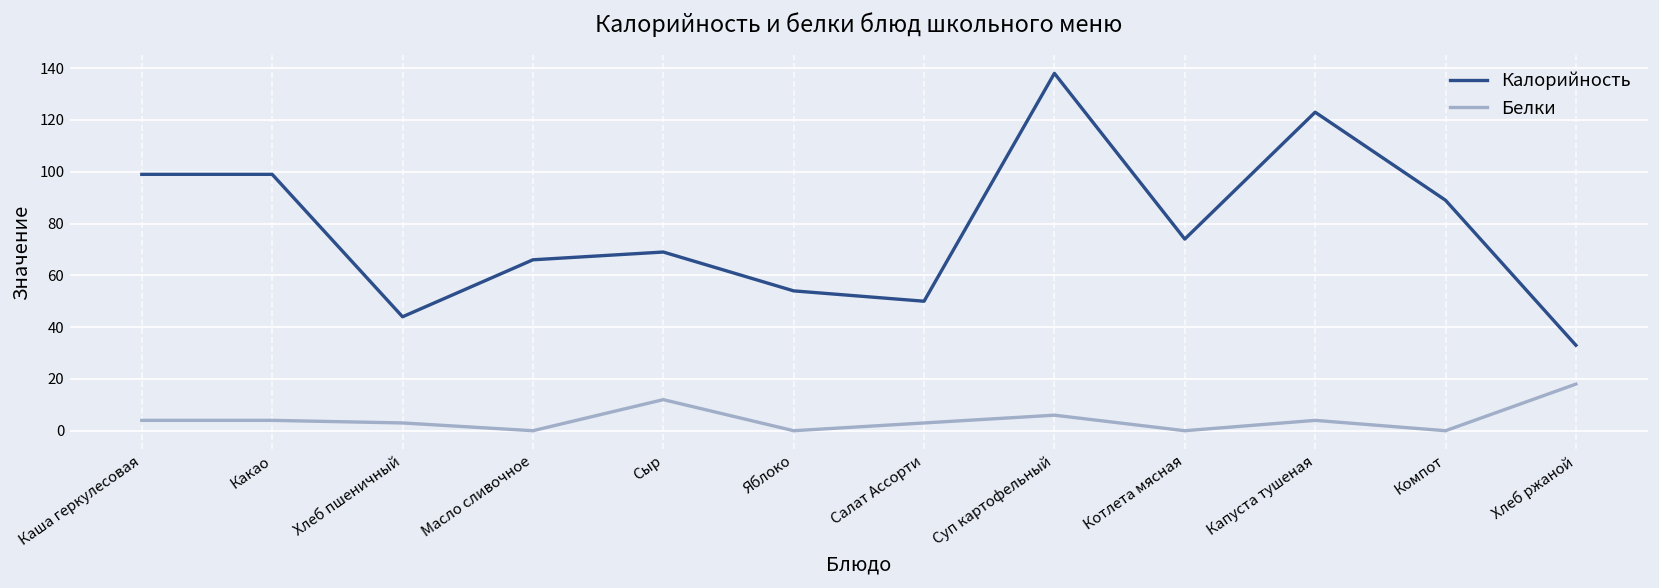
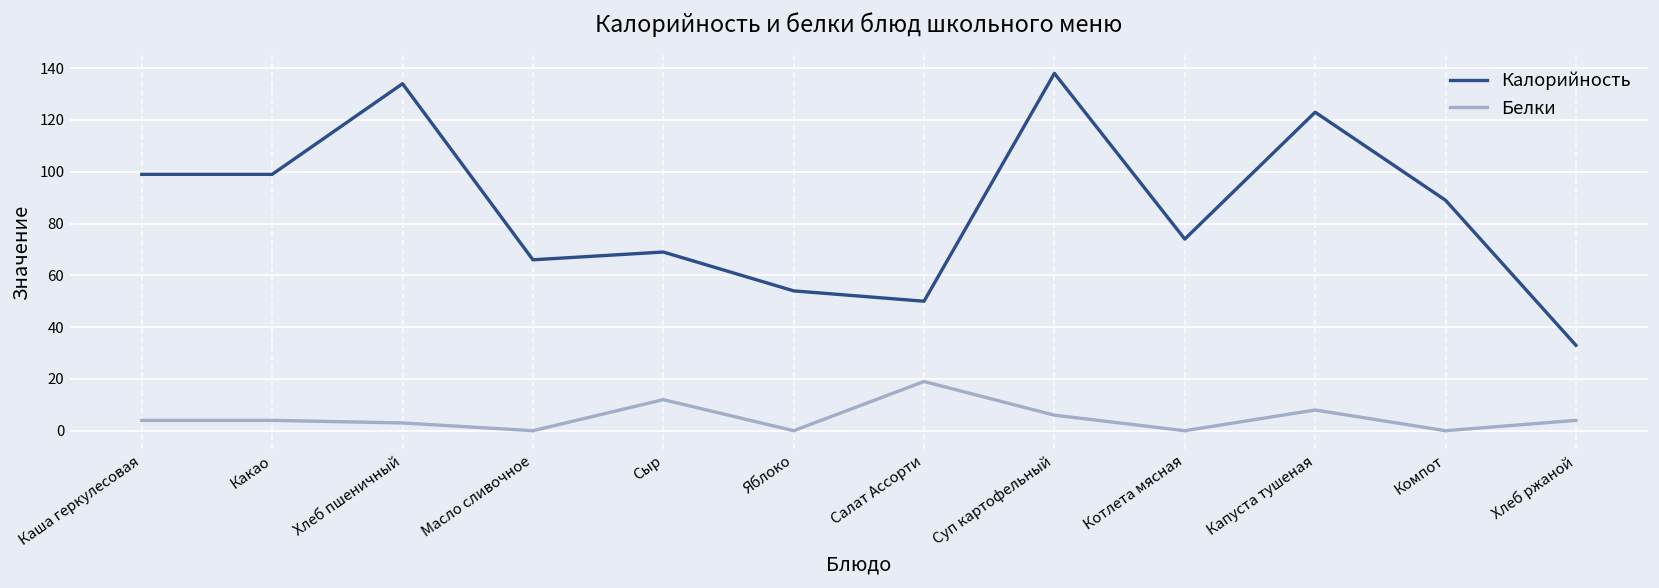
  {
    "Калорийность": {
      "Каша геркулесовая": 99,
      "Какао": 99,
-     "Хлеб пшеничный": 44,
+     "Хлеб пшеничный": 134,
      "Масло сливочное": 66,
      "Сыр": 69,
      "Яблоко": 54,
      "Салат Ассорти": 50,
      "Суп картофельный": 138,
      "Котлета мясная": 74,
      "Капуста тушеная": 123,
      "Компот": 89,
      "Хлеб ржаной": 33
    },
    "Белки": {
      "Каша геркулесовая": 4,
      "Какао": 4,
      "Хлеб пшеничный": 3,
      "Масло сливочное": 0,
      "Сыр": 12,
      "Яблоко": 0,
-     "Салат Ассорти": 3,
+     "Салат Ассорти": 19,
      "Суп картофельный": 6,
      "Котлета мясная": 0,
-     "Капуста тушеная": 4,
+     "Капуста тушеная": 8,
      "Компот": 0,
-     "Хлеб ржаной": 18
+     "Хлеб ржаной": 4
    }
  }
